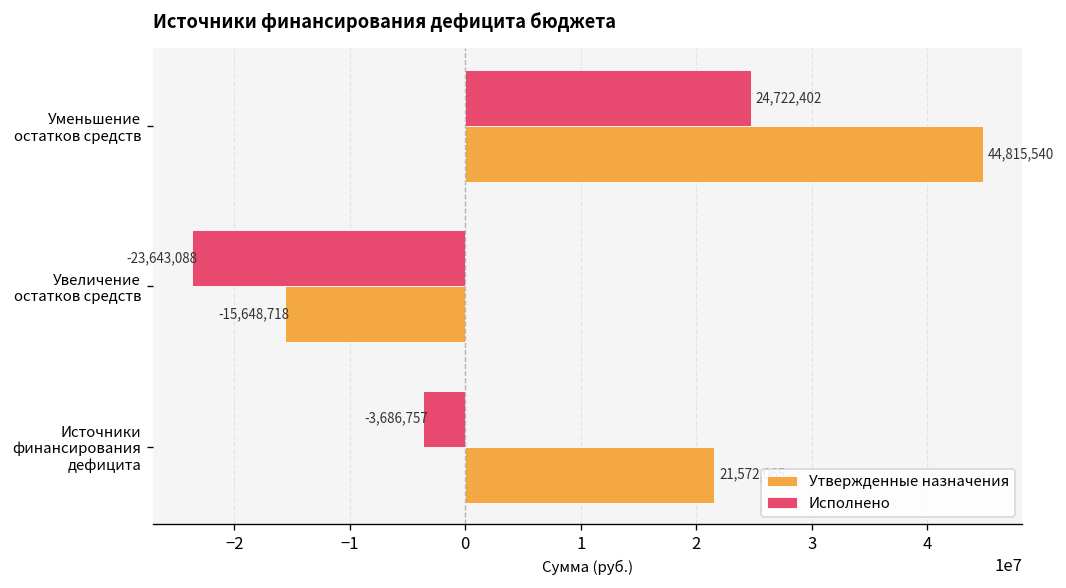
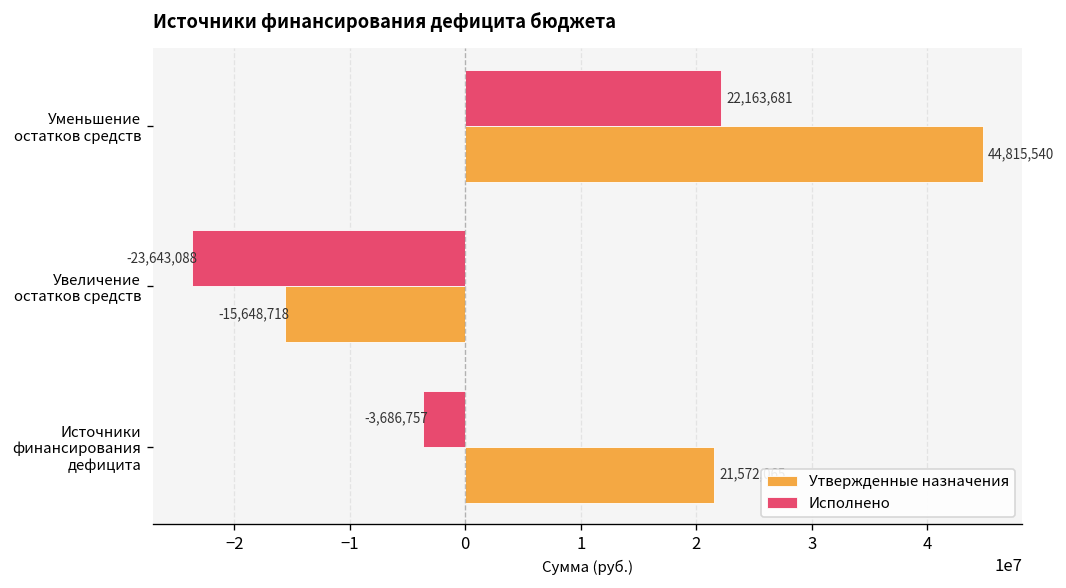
  {
    "Утвержденные назначения": {
      "Уменьшение остатков средств": "44,815,540",
      "Увеличение остатков средств": "-15,648,718"
    },
    "Исполнено": {
-     "Уменьшение остатков средств": "24,722,402",
+     "Уменьшение остатков средств": "22,163,681",
      "Увеличение остатков средств": "-23,643,088",
      "Источники финансирования дефицита": "-3,686,757"
    }
  }
